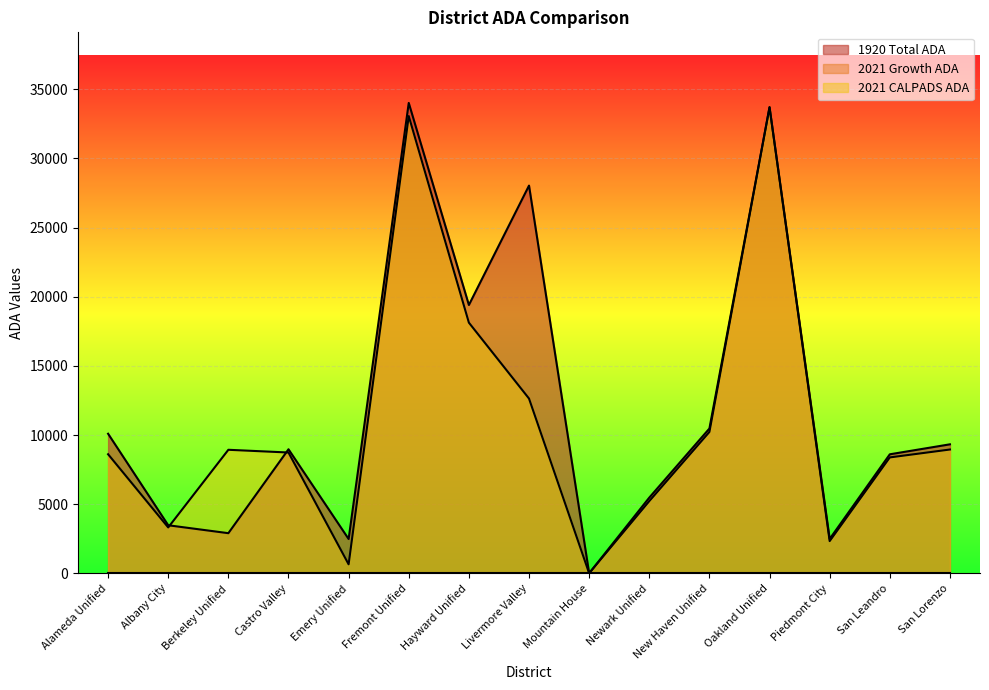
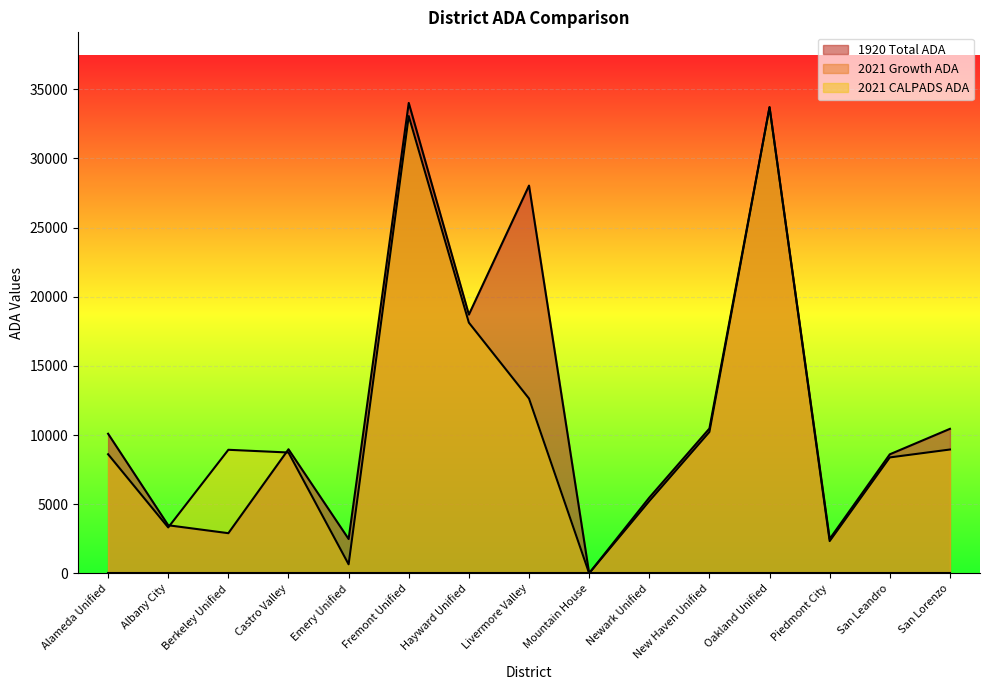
  {
    "1920 Total ADA": {
      "Alameda Unified": 10100,
      "Berkeley Unified": 2900,
      "Castro Valley": 9000,
      "Emery Unified": 2500,
      "Fremont Unified": 34000,
-     "Hayward Unified": 19400,
+     "Hayward Unified": 18700,
      "Livermore Valley": 28000,
      "Newark Unified": 5500,
      "New Haven Unified": 10500,
      "San Leandro": 8600,
-     "San Lorenzo": 9300
+     "San Lorenzo": 10500
    }
  }
